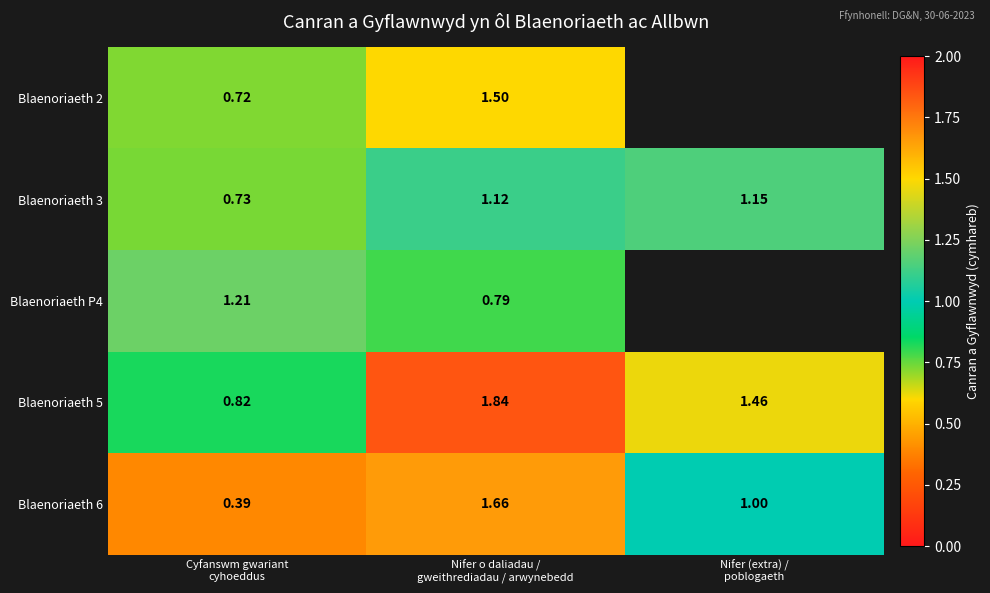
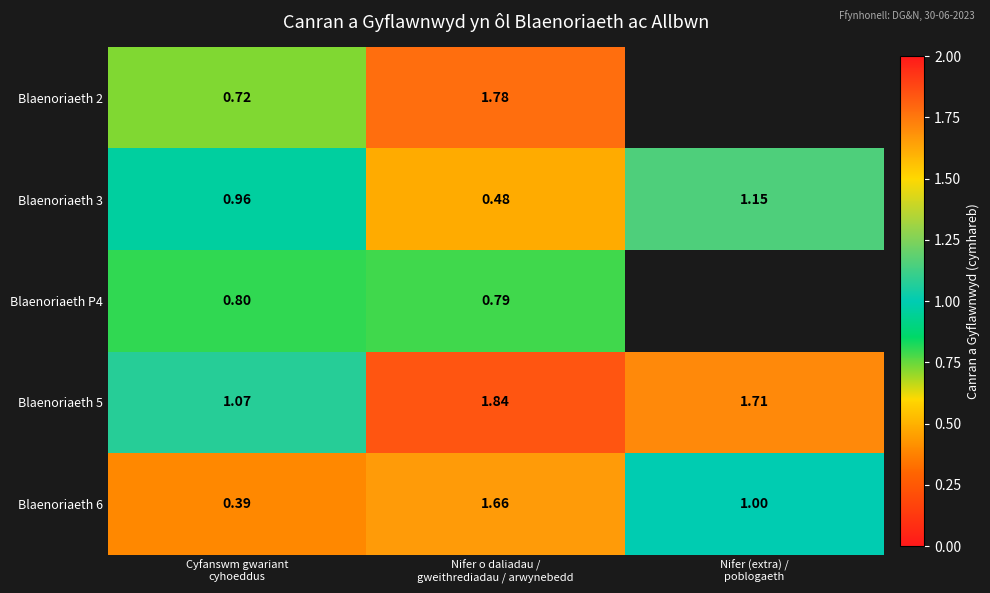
  {
    "Blaenoriaeth 2": {
      "Cyfanswm gwariant cyhoeddus": 0.72,
-     "Nifer o daliadau / gweithrediadau / arwynebedd": 1.50
+     "Nifer o daliadau / gweithrediadau / arwynebedd": 1.78
    },
    "Blaenoriaeth 3": {
-     "Cyfanswm gwariant cyhoeddus": 0.73,
-     "Nifer o daliadau / gweithrediadau / arwynebedd": 1.12,
+     "Cyfanswm gwariant cyhoeddus": 0.96,
+     "Nifer o daliadau / gweithrediadau / arwynebedd": 0.48,
      "Nifer (extra) / poblogaeth": 1.15
    },
    "Blaenoriaeth P4": {
-     "Cyfanswm gwariant cyhoeddus": 1.21,
+     "Cyfanswm gwariant cyhoeddus": 0.80,
      "Nifer o daliadau / gweithrediadau / arwynebedd": 0.79
    },
    "Blaenoriaeth 5": {
-     "Cyfanswm gwariant cyhoeddus": 0.82,
+     "Cyfanswm gwariant cyhoeddus": 1.07,
      "Nifer o daliadau / gweithrediadau / arwynebedd": 1.84,
-     "Nifer (extra) / poblogaeth": 1.46
+     "Nifer (extra) / poblogaeth": 1.71
    },
    "Blaenoriaeth 6": {
      "Cyfanswm gwariant cyhoeddus": 0.39,
      "Nifer o daliadau / gweithrediadau / arwynebedd": 1.66,
      "Nifer (extra) / poblogaeth": 1.00
    }
  }
